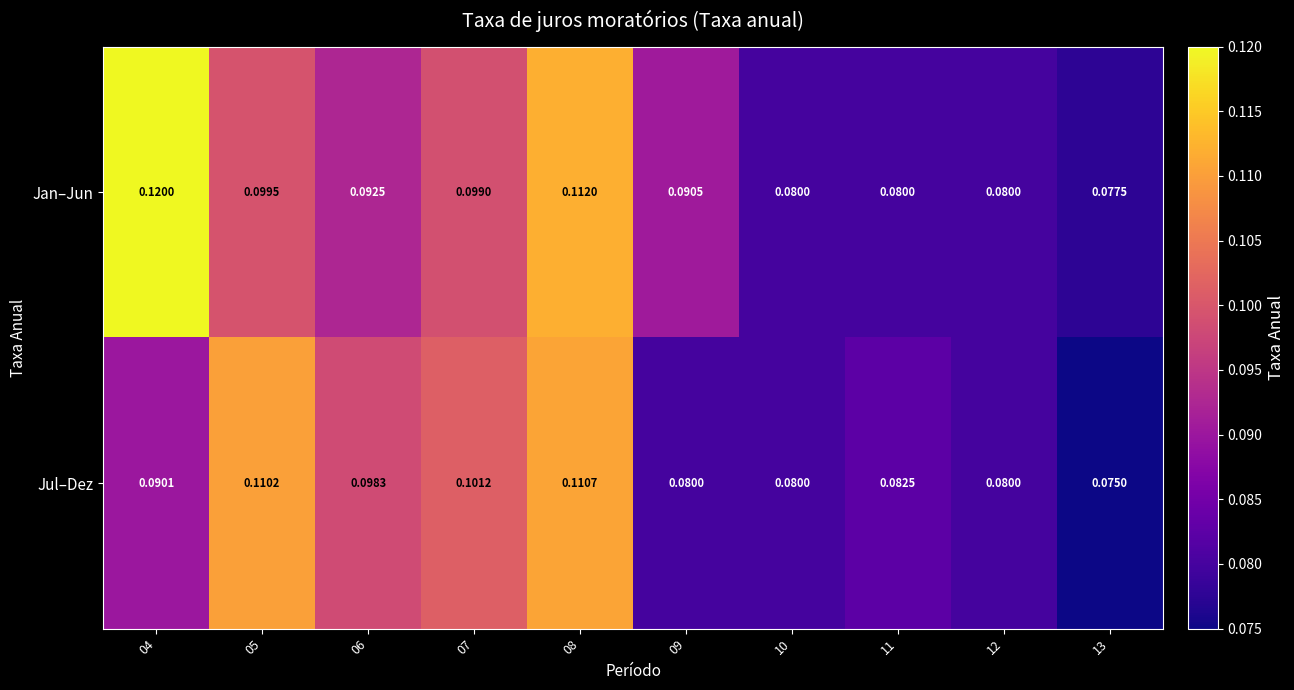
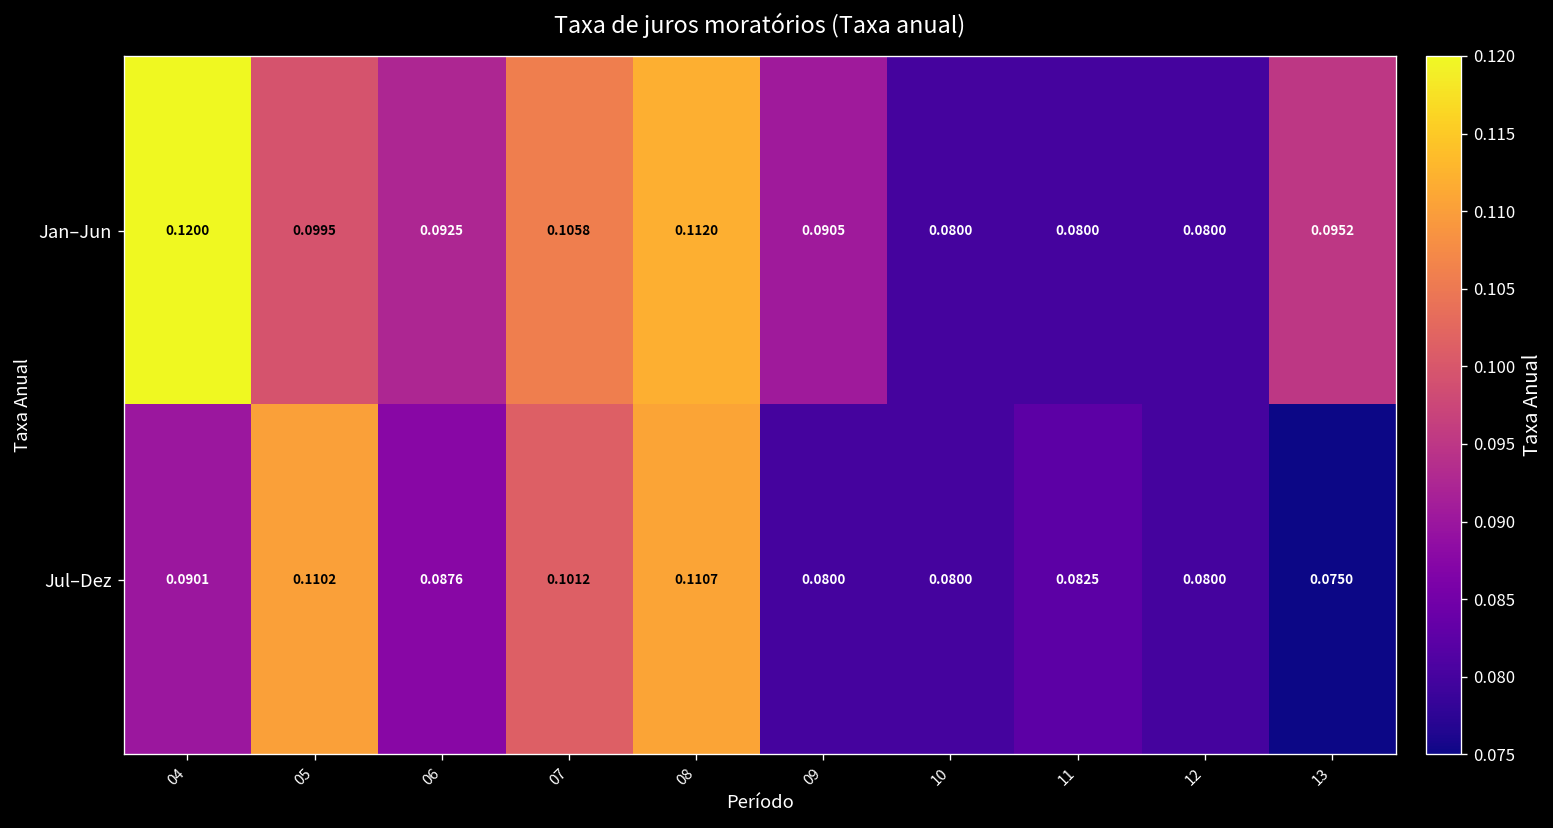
  {
    "Jan–Jun": {
      "04": 0.1200,
      "05": 0.0995,
      "06": 0.0925,
-     "07": 0.0990,
+     "07": 0.1058,
      "08": 0.1120,
      "09": 0.0905,
      "10": 0.0800,
      "11": 0.0800,
      "12": 0.0800,
-     "13": 0.0775
+     "13": 0.0952
    },
    "Jul–Dez": {
      "04": 0.0901,
      "05": 0.1102,
-     "06": 0.0983,
+     "06": 0.0876,
      "07": 0.1012,
      "08": 0.1107,
      "09": 0.0800,
      "10": 0.0800,
      "11": 0.0825,
      "12": 0.0800,
      "13": 0.0750
    }
  }
